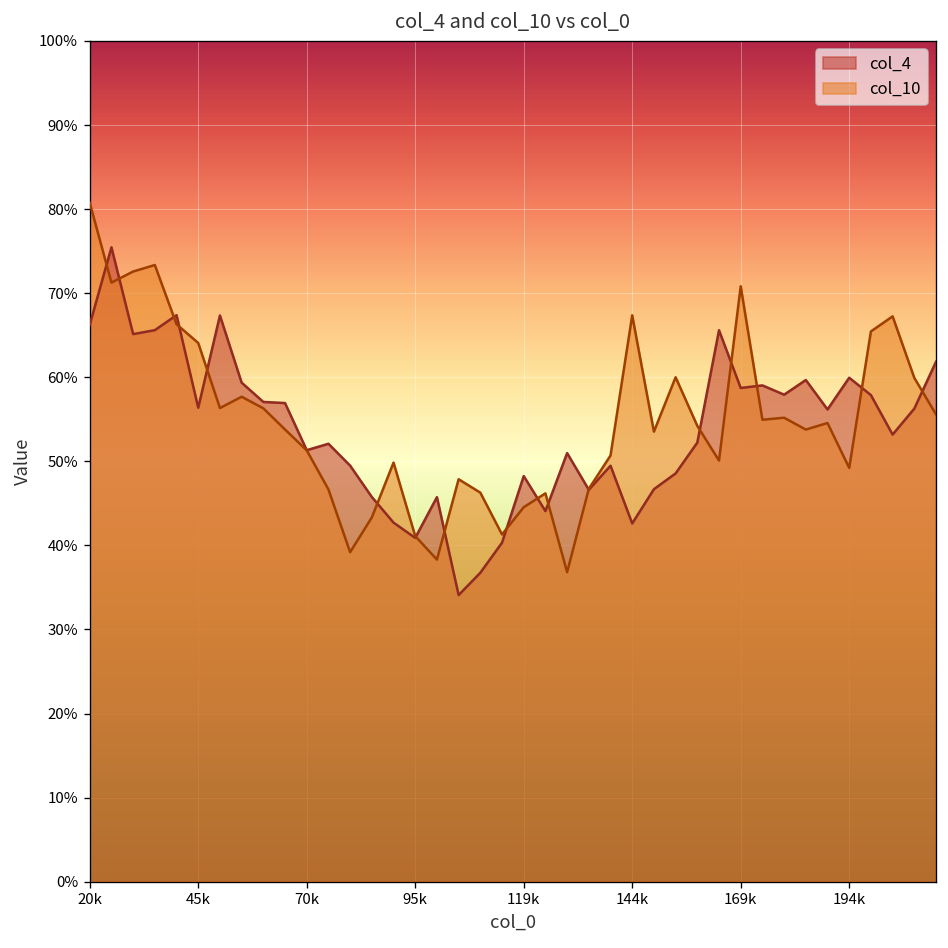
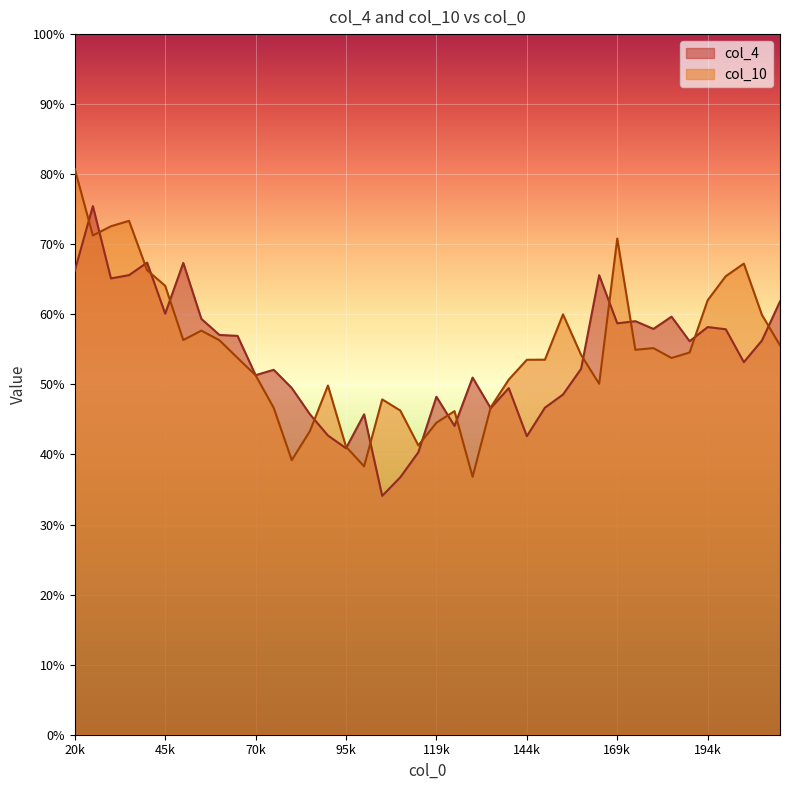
  {
    "col_4": {
      "20k": "66%",
-     "45k": "56%",
+     "45k": "60%",
      "119k": "48%",
      "144k": "43%",
      "169k": "59%",
-     "194k": "60%"
+     "194k": "58%"
    },
    "col_10": {
      "20k": "81%",
      "45k": "64%",
      "119k": "45%",
-     "144k": "67%",
+     "144k": "54%",
      "169k": "71%",
-     "194k": "49%"
+     "194k": "62%"
    }
  }
